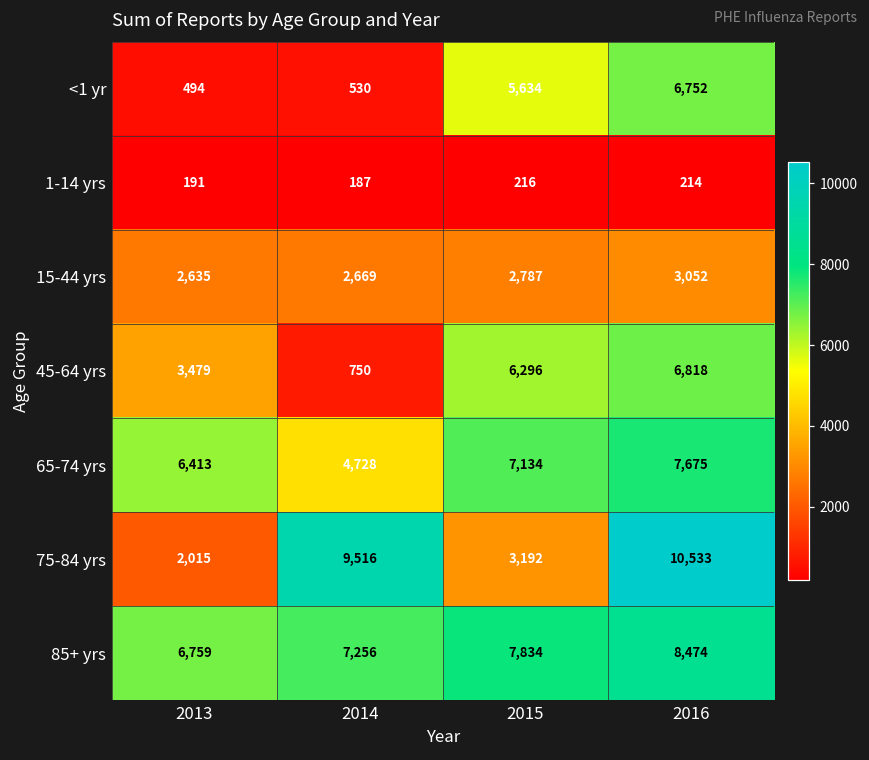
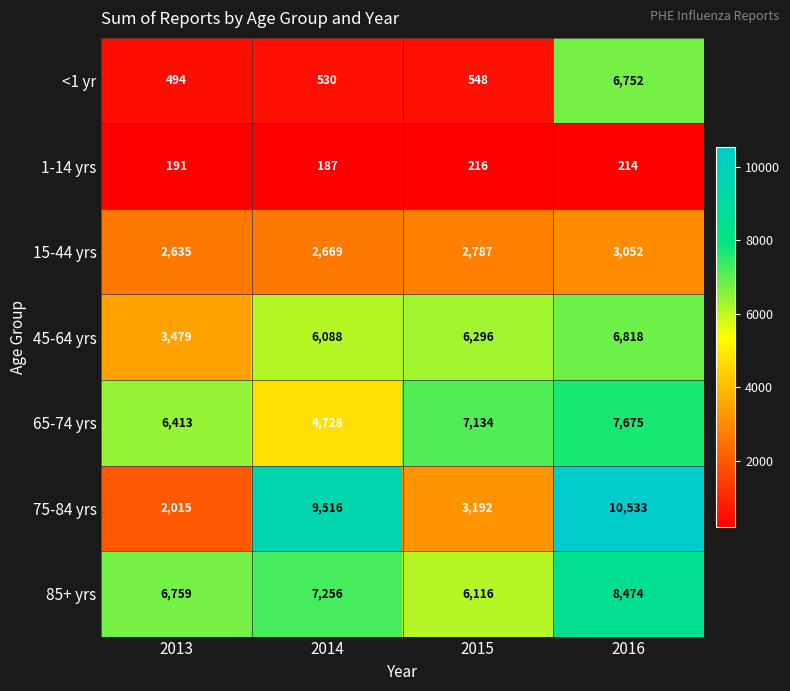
  {
    "<1 yr": {
      "2013": "494",
      "2014": "530",
-     "2015": "5,634",
+     "2015": "548",
      "2016": "6,752"
    },
    "1-14 yrs": {
      "2013": "191",
      "2014": "187",
      "2015": "216",
      "2016": "214"
    },
    "15-44 yrs": {
      "2013": "2,635",
      "2014": "2,669",
      "2015": "2,787",
      "2016": "3,052"
    },
    "45-64 yrs": {
      "2013": "3,479",
-     "2014": "750",
+     "2014": "6,088",
      "2015": "6,296",
      "2016": "6,818"
    },
    "65-74 yrs": {
      "2013": "6,413",
      "2014": "4,728",
      "2015": "7,134",
      "2016": "7,675"
    },
    "75-84 yrs": {
      "2013": "2,015",
      "2014": "9,516",
      "2015": "3,192",
      "2016": "10,533"
    },
    "85+ yrs": {
      "2013": "6,759",
      "2014": "7,256",
-     "2015": "7,834",
+     "2015": "6,116",
      "2016": "8,474"
    }
  }
